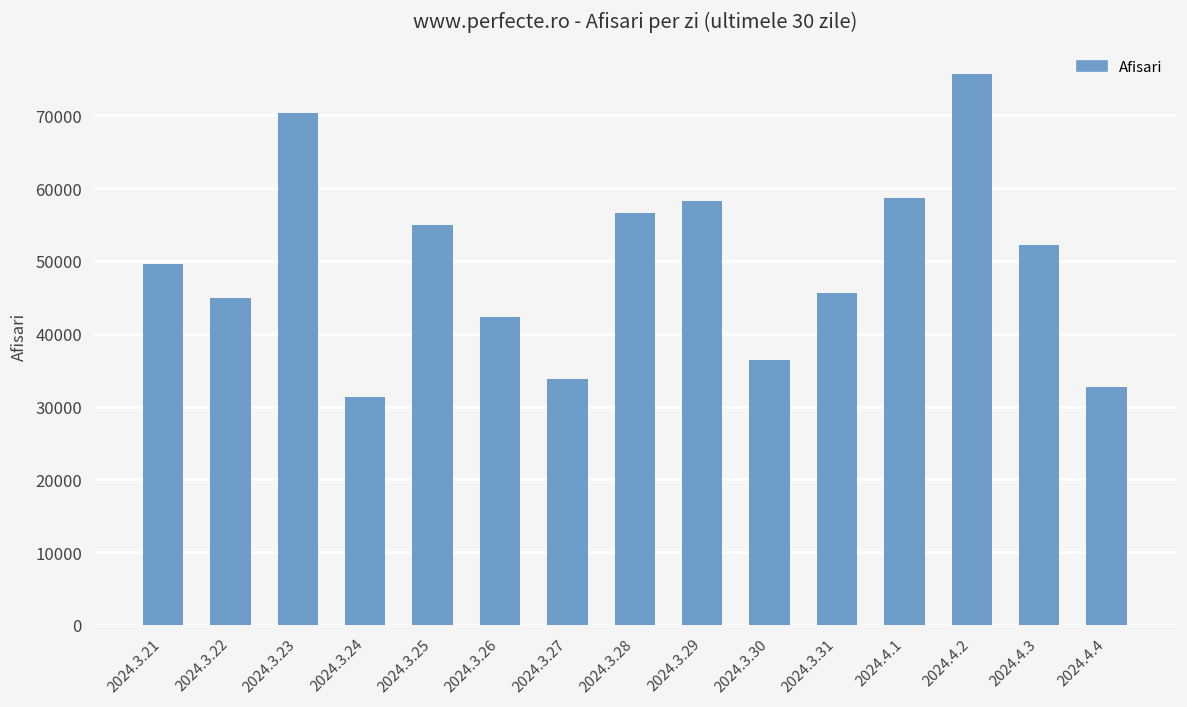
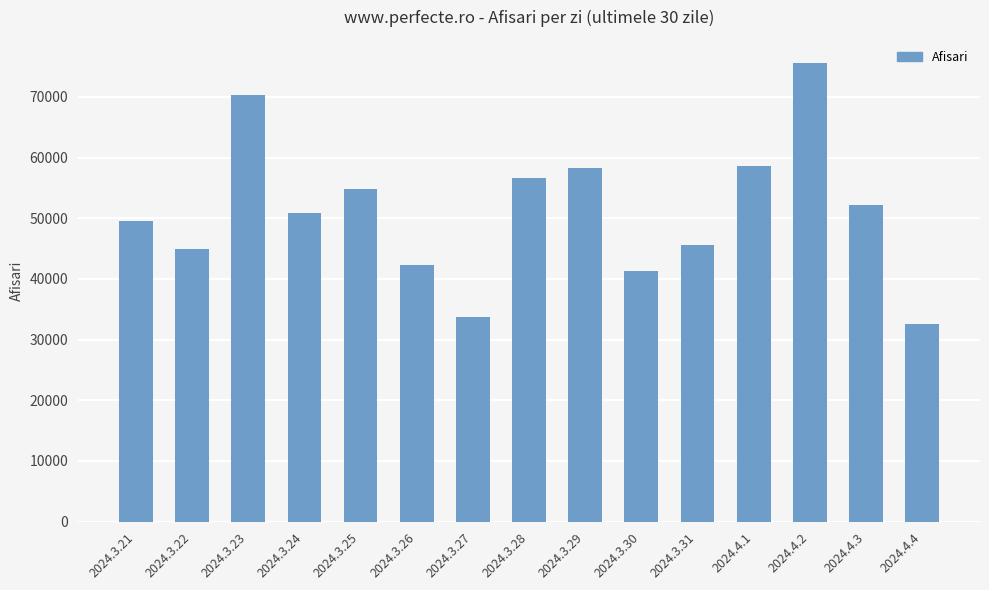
  {
    "2024.3.21": 50000,
    "2024.3.22": 45000,
    "2024.3.23": 70000,
-   "2024.3.24": 31000,
+   "2024.3.24": 51000,
    "2024.3.25": 55000,
    "2024.3.26": 42000,
    "2024.3.27": 34000,
    "2024.3.28": 57000,
    "2024.3.29": 58000,
-   "2024.3.30": 36000,
+   "2024.3.30": 41000,
    "2024.3.31": 46000,
    "2024.4.1": 59000,
    "2024.4.2": 76000,
    "2024.4.3": 52000,
    "2024.4.4": 33000
  }
